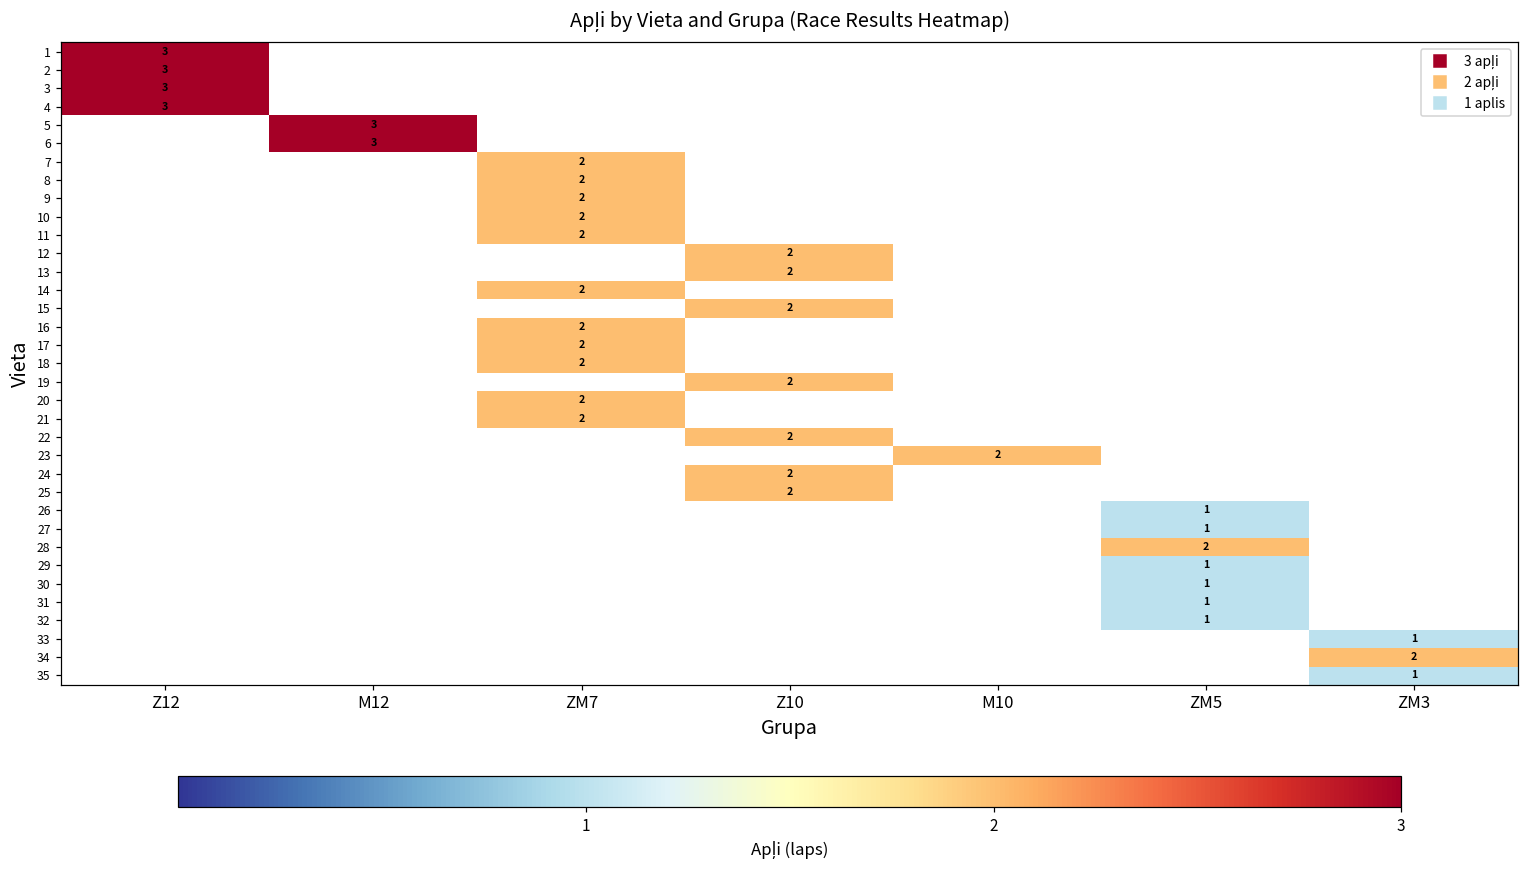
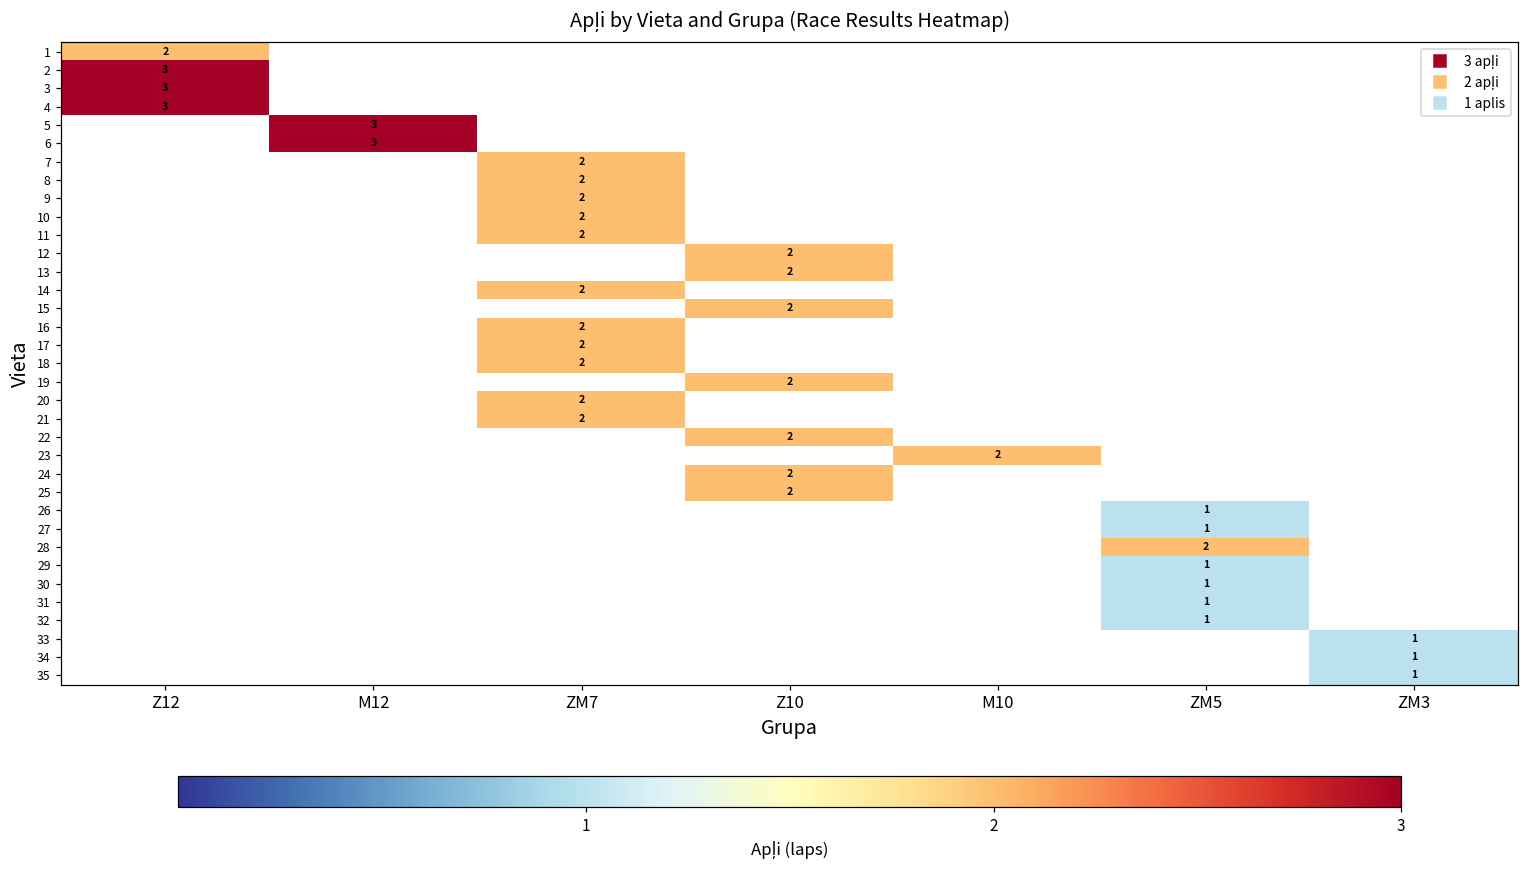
  {
    "1": {
-     "Z12": 3
+     "Z12": 2
    },
    "2": {
      "Z12": 3
    },
    "3": {
      "Z12": 3
    },
    "4": {
      "Z12": 3
    },
    "5": {
      "M12": 3
    },
    "6": {
      "M12": 3
    },
    "7": {
      "ZM7": 2
    },
    "8": {
      "ZM7": 2
    },
    "9": {
      "ZM7": 2
    },
    "10": {
      "ZM7": 2
    },
    "11": {
      "ZM7": 2
    },
    "12": {
      "Z10": 2
    },
    "13": {
      "Z10": 2
    },
    "14": {
      "ZM7": 2
    },
    "15": {
      "Z10": 2
    },
    "16": {
      "ZM7": 2
    },
    "17": {
      "ZM7": 2
    },
    "18": {
      "ZM7": 2
    },
    "19": {
      "Z10": 2
    },
    "20": {
      "ZM7": 2
    },
    "21": {
      "ZM7": 2
    },
    "22": {
      "Z10": 2
    },
    "23": {
      "M10": 2
    },
    "24": {
      "Z10": 2
    },
    "25": {
      "Z10": 2
    },
    "26": {
      "ZM5": 1
    },
    "27": {
      "ZM5": 1
    },
    "28": {
      "ZM5": 2
    },
    "29": {
      "ZM5": 1
    },
    "30": {
      "ZM5": 1
    },
    "31": {
      "ZM5": 1
    },
    "32": {
      "ZM5": 1
    },
    "33": {
      "ZM3": 1
    },
    "34": {
-     "ZM3": 2
+     "ZM3": 1
    },
    "35": {
      "ZM3": 1
    }
  }
